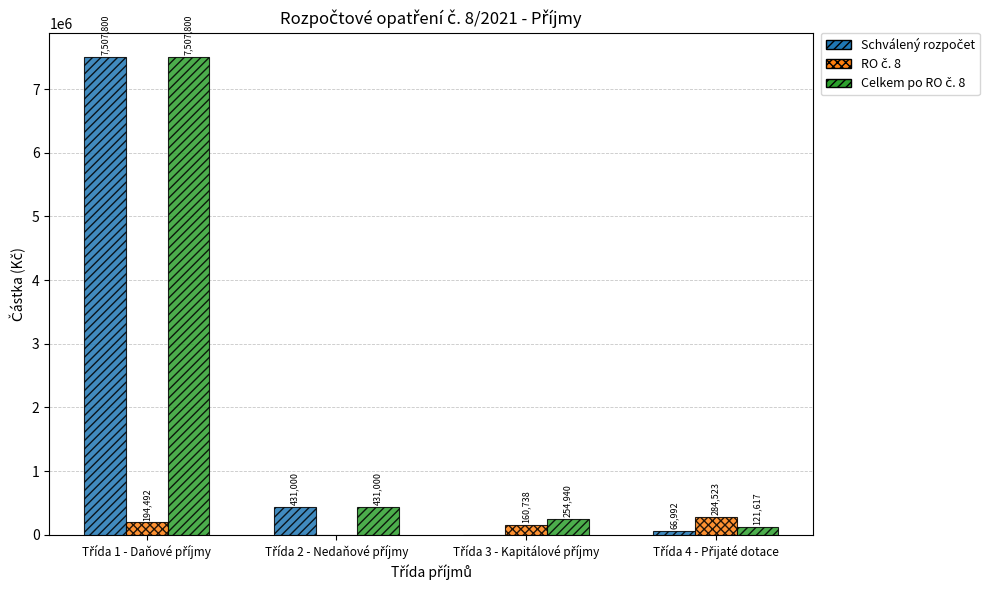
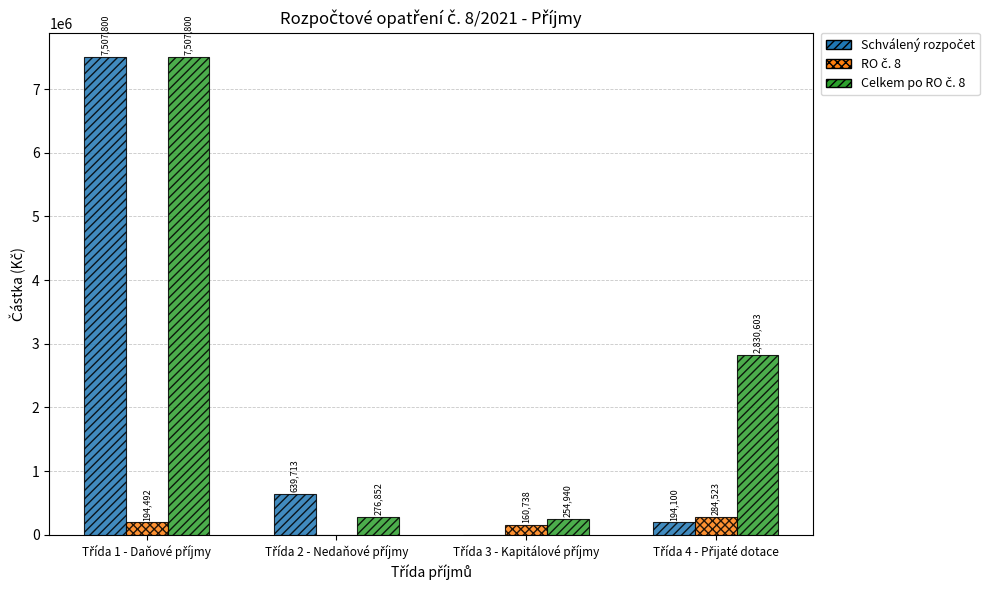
  {
    "Schválený rozpočet": {
      "Třída 1 - Daňové příjmy": "7,507,800",
-     "Třída 2 - Nedaňové příjmy": "431,000",
-     "Třída 4 - Přijaté dotace": "66,992"
+     "Třída 2 - Nedaňové příjmy": "639,713",
+     "Třída 4 - Přijaté dotace": "194,100"
    },
    "RO č. 8": {
      "Třída 1 - Daňové příjmy": "194,492",
      "Třída 3 - Kapitálové příjmy": "160,738",
      "Třída 4 - Přijaté dotace": "284,523"
    },
    "Celkem po RO č. 8": {
      "Třída 1 - Daňové příjmy": "7,507,800",
-     "Třída 2 - Nedaňové příjmy": "431,000",
+     "Třída 2 - Nedaňové příjmy": "276,852",
      "Třída 3 - Kapitálové příjmy": "254,940",
-     "Třída 4 - Přijaté dotace": "121,617"
+     "Třída 4 - Přijaté dotace": "2,830,603"
    }
  }
